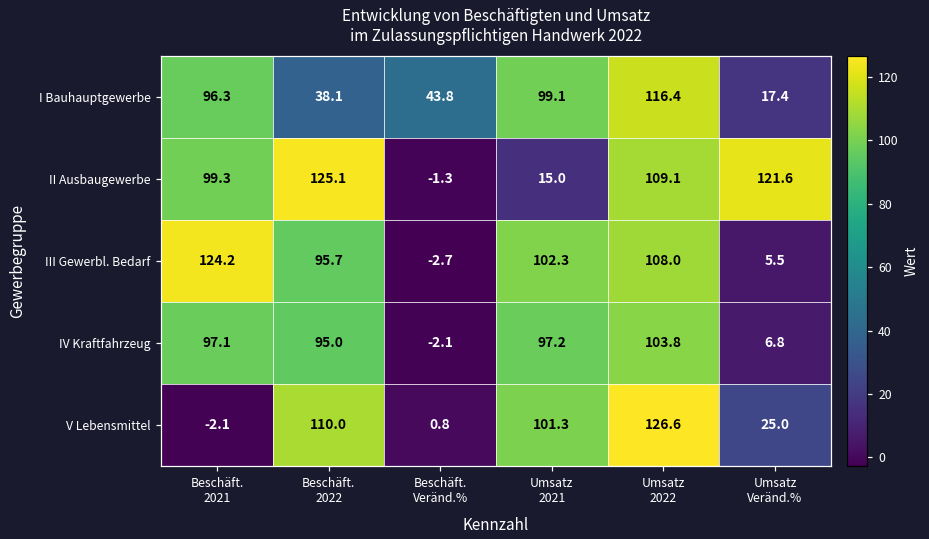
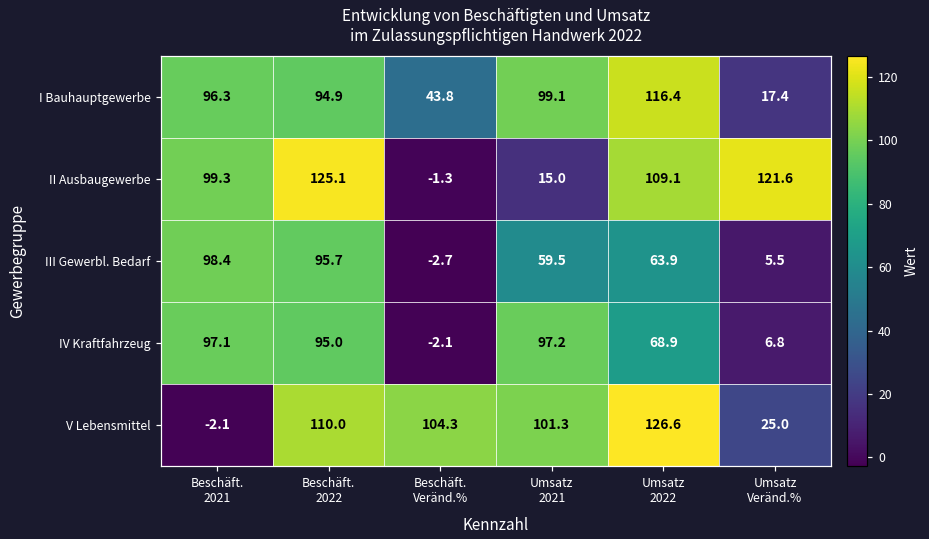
  {
    "I Bauhauptgewerbe": {
      "Beschäft. 2021": 96.3,
-     "Beschäft. 2022": 38.1,
+     "Beschäft. 2022": 94.9,
      "Beschäft. Veränd.%": 43.8,
      "Umsatz 2021": 99.1,
      "Umsatz 2022": 116.4,
      "Umsatz Veränd.%": 17.4
    },
    "II Ausbaugewerbe": {
      "Beschäft. 2021": 99.3,
      "Beschäft. 2022": 125.1,
      "Beschäft. Veränd.%": -1.3,
      "Umsatz 2021": 15.0,
      "Umsatz 2022": 109.1,
      "Umsatz Veränd.%": 121.6
    },
    "III Gewerbl. Bedarf": {
-     "Beschäft. 2021": 124.2,
+     "Beschäft. 2021": 98.4,
      "Beschäft. 2022": 95.7,
      "Beschäft. Veränd.%": -2.7,
-     "Umsatz 2021": 102.3,
-     "Umsatz 2022": 108.0,
+     "Umsatz 2021": 59.5,
+     "Umsatz 2022": 63.9,
      "Umsatz Veränd.%": 5.5
    },
    "IV Kraftfahrzeug": {
      "Beschäft. 2021": 97.1,
      "Beschäft. 2022": 95.0,
      "Beschäft. Veränd.%": -2.1,
      "Umsatz 2021": 97.2,
-     "Umsatz 2022": 103.8,
+     "Umsatz 2022": 68.9,
      "Umsatz Veränd.%": 6.8
    },
    "V Lebensmittel": {
      "Beschäft. 2021": -2.1,
      "Beschäft. 2022": 110.0,
-     "Beschäft. Veränd.%": 0.8,
+     "Beschäft. Veränd.%": 104.3,
      "Umsatz 2021": 101.3,
      "Umsatz 2022": 126.6,
      "Umsatz Veränd.%": 25.0
    }
  }
